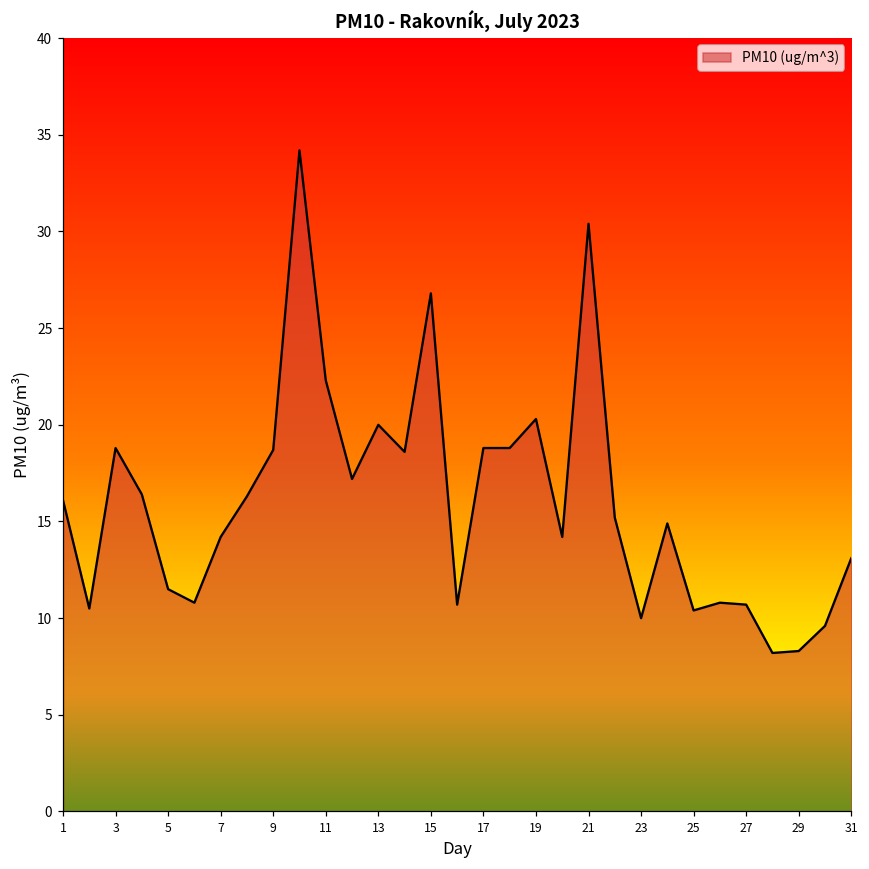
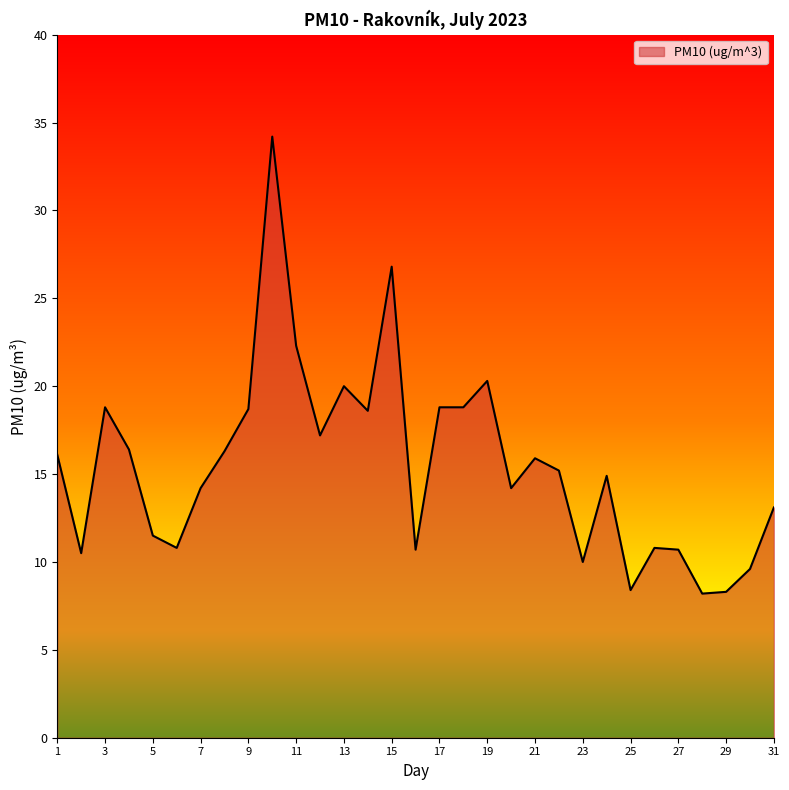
  {
    "1": 16.1,
    "3": 18.8,
    "5": 11.5,
    "7": 14.2,
    "9": 18.7,
    "11": 22.3,
    "13": 20.0,
    "15": 26.8,
    "17": 18.8,
    "19": 20.3,
-   "21": 30.4,
+   "21": 15.9,
    "23": 10.0,
-   "25": 10.4,
+   "25": 8.4,
    "27": 10.7,
    "29": 8.3,
    "31": 13.1
  }
